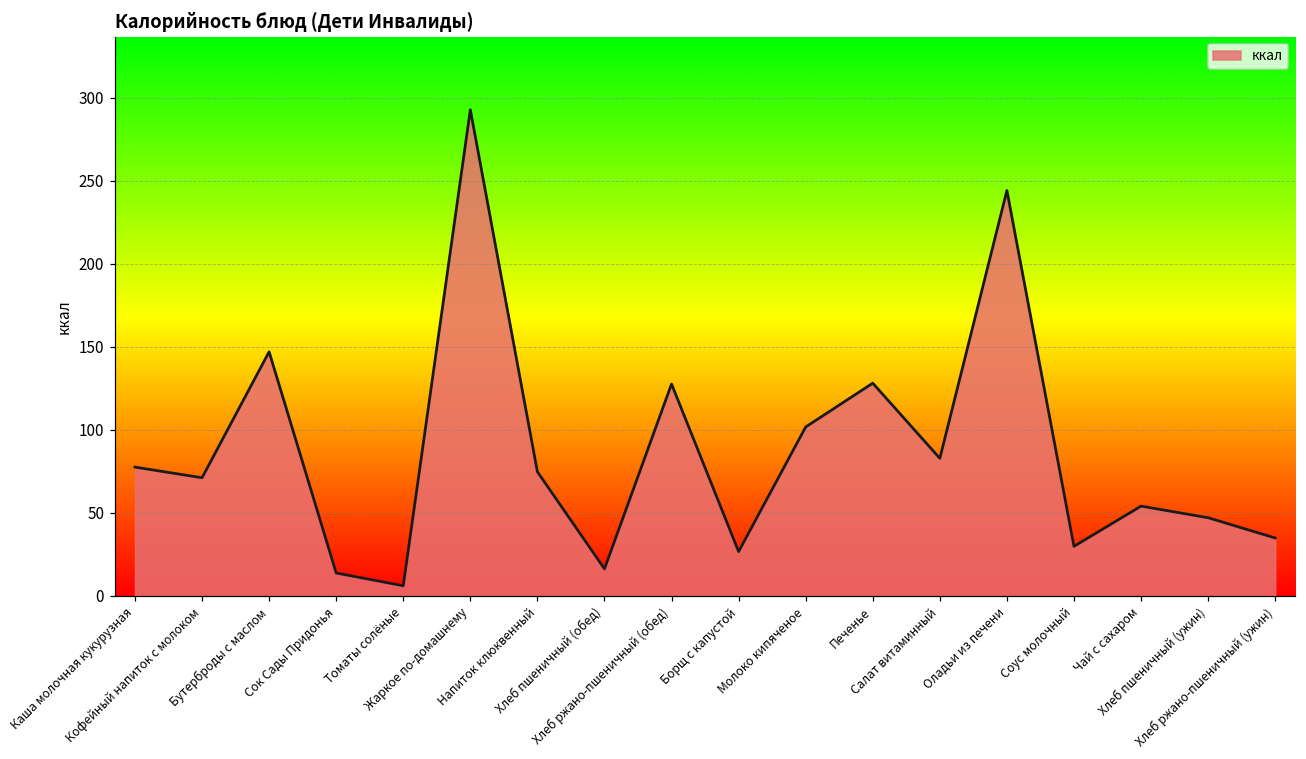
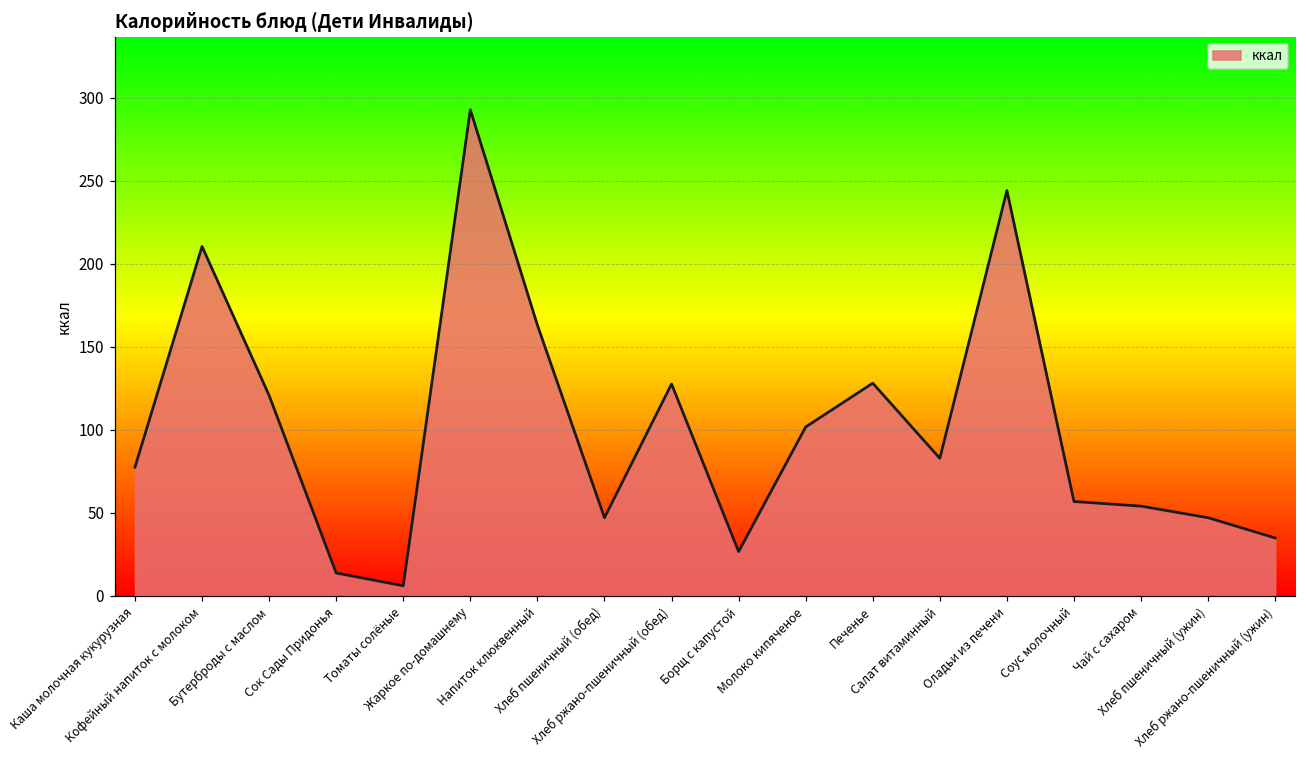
  {
    "Каша молочная кукурузная": 78,
-   "Кофейный напиток с молоком": 71,
-   "Бутерброды с маслом": 147,
+   "Кофейный напиток с молоком": 211,
+   "Бутерброды с маслом": 121,
    "Сок Сады Придонья": 14,
    "Томаты солёные": 6,
    "Жаркое по-домашнему": 293,
-   "Напиток клюквенный": 75,
-   "Хлеб пшеничный (обед)": 16,
+   "Напиток клюквенный": 163,
+   "Хлеб пшеничный (обед)": 47,
    "Хлеб ржано-пшеничный (обед)": 128,
    "Борщ с капустой": 27,
    "Молоко кипяченое": 102,
    "Печенье": 128,
    "Салат витаминный": 83,
    "Оладьи из печени": 244,
-   "Соус молочный": 30,
+   "Соус молочный": 57,
    "Чай с сахаром": 54,
    "Хлеб пшеничный (ужин)": 47,
    "Хлеб ржано-пшеничный (ужин)": 35
  }
